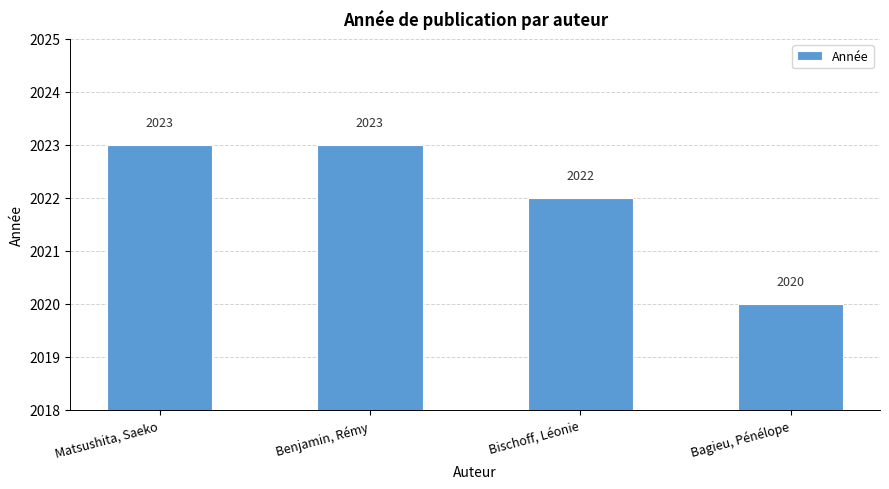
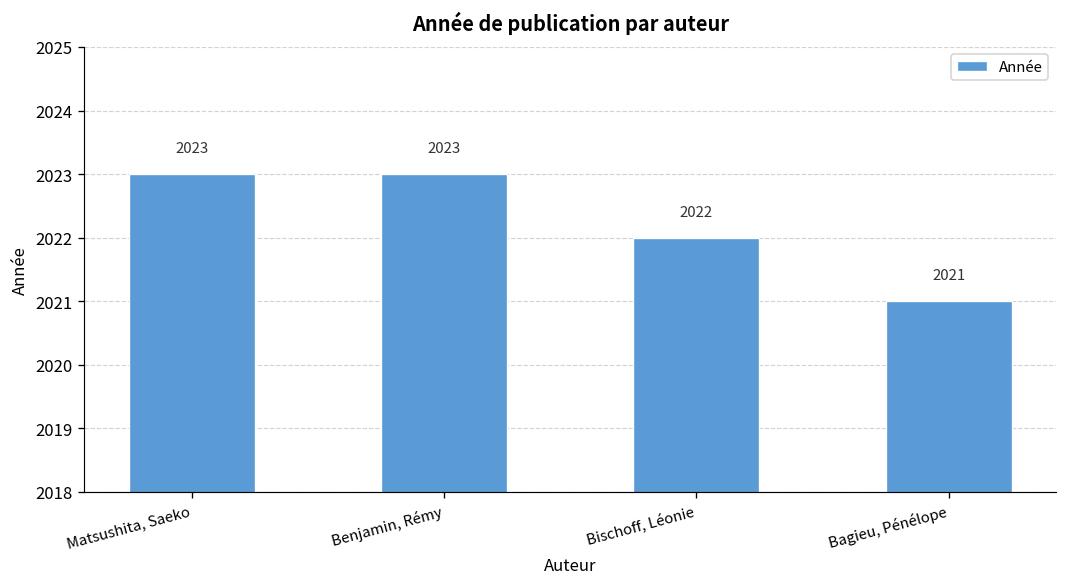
  {
    "Matsushita, Saeko": 2023,
    "Benjamin, Rémy": 2023,
    "Bischoff, Léonie": 2022,
-   "Bagieu, Pénélope": 2020
+   "Bagieu, Pénélope": 2021
  }
